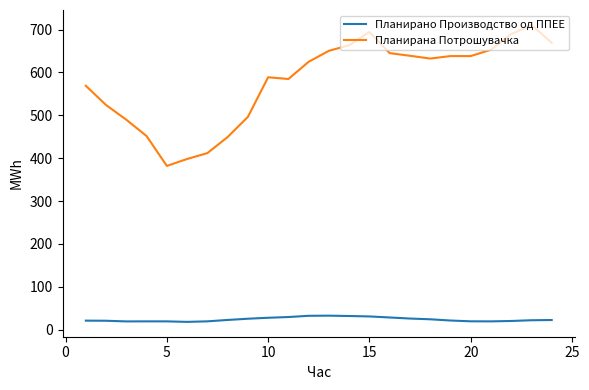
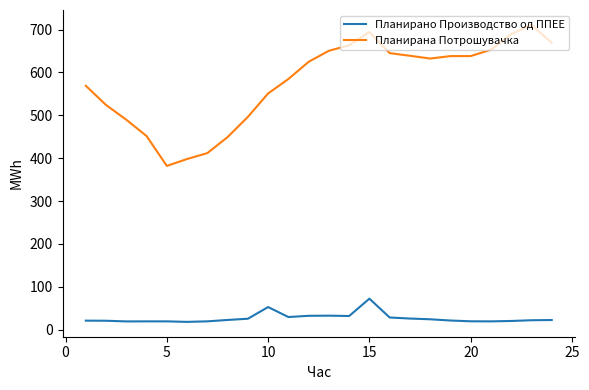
  {
    "Планирано Производство од ППЕЕ": {
      "5": 20,
-     "10": 30,
-     "15": 30,
+     "10": 50,
+     "15": 70,
      "20": 20
    },
    "Планирана Потрошувачка": {
      "5": 380,
-     "10": 590,
+     "10": 550,
      "20": 640
    }
  }
